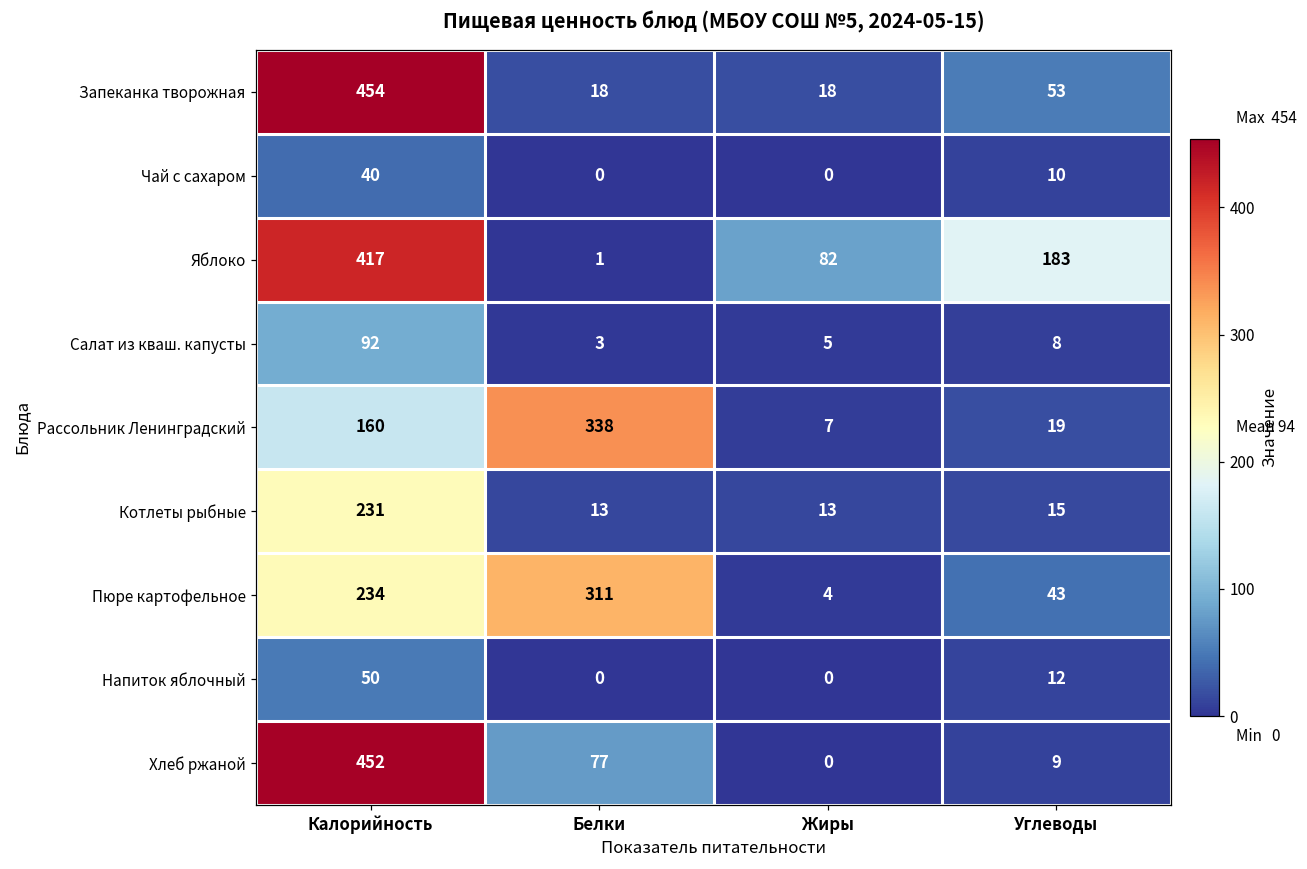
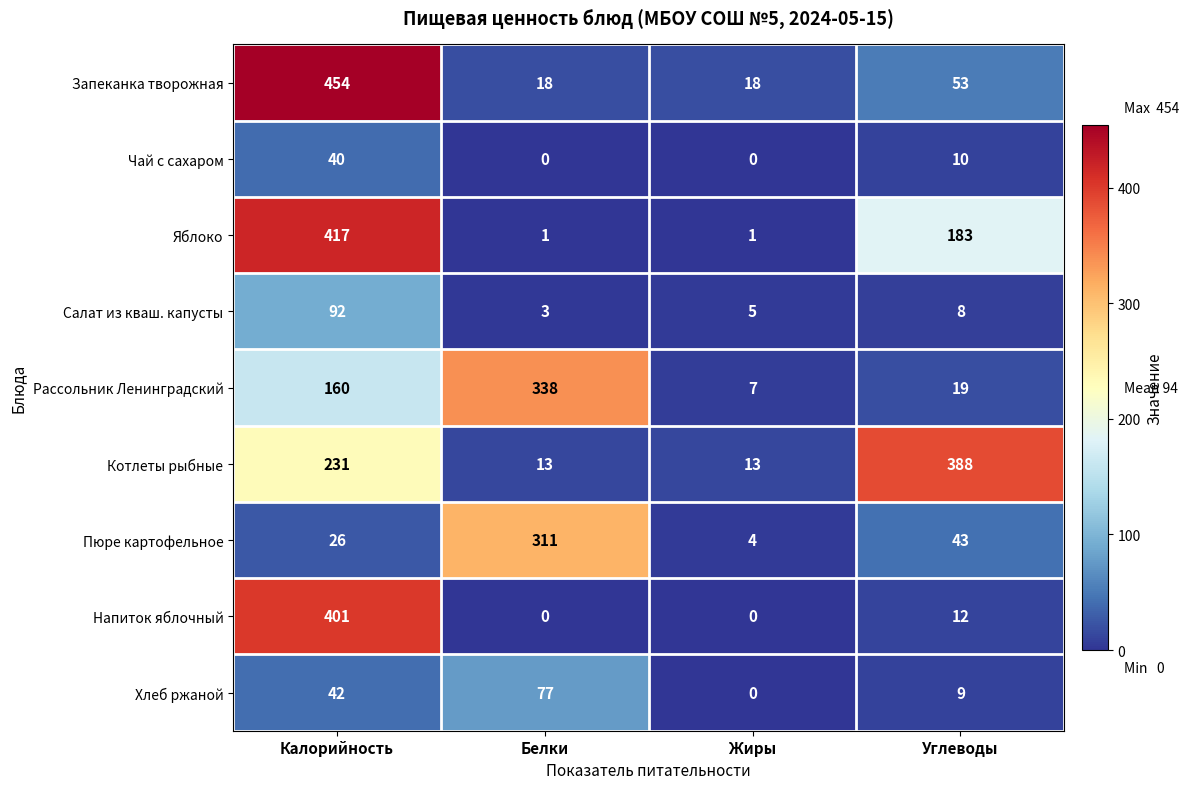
  {
    "Запеканка творожная": {
      "Калорийность": 454,
      "Белки": 18,
      "Жиры": 18,
      "Углеводы": 53
    },
    "Чай с сахаром": {
      "Калорийность": 40,
      "Белки": 0,
      "Жиры": 0,
      "Углеводы": 10
    },
    "Яблоко": {
      "Калорийность": 417,
      "Белки": 1,
-     "Жиры": 82,
+     "Жиры": 1,
      "Углеводы": 183
    },
    "Салат из кваш. капусты": {
      "Калорийность": 92,
      "Белки": 3,
      "Жиры": 5,
      "Углеводы": 8
    },
    "Рассольник Ленинградский": {
      "Калорийность": 160,
      "Белки": 338,
      "Жиры": 7,
      "Углеводы": 19
    },
    "Котлеты рыбные": {
      "Калорийность": 231,
      "Белки": 13,
      "Жиры": 13,
-     "Углеводы": 15
+     "Углеводы": 388
    },
    "Пюре картофельное": {
-     "Калорийность": 234,
+     "Калорийность": 26,
      "Белки": 311,
      "Жиры": 4,
      "Углеводы": 43
    },
    "Напиток яблочный": {
-     "Калорийность": 50,
+     "Калорийность": 401,
      "Белки": 0,
      "Жиры": 0,
      "Углеводы": 12
    },
    "Хлеб ржаной": {
-     "Калорийность": 452,
+     "Калорийность": 42,
      "Белки": 77,
      "Жиры": 0,
      "Углеводы": 9
    }
  }
